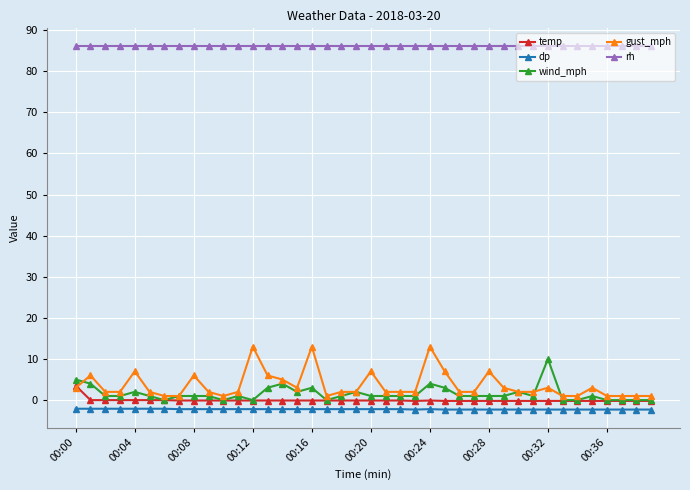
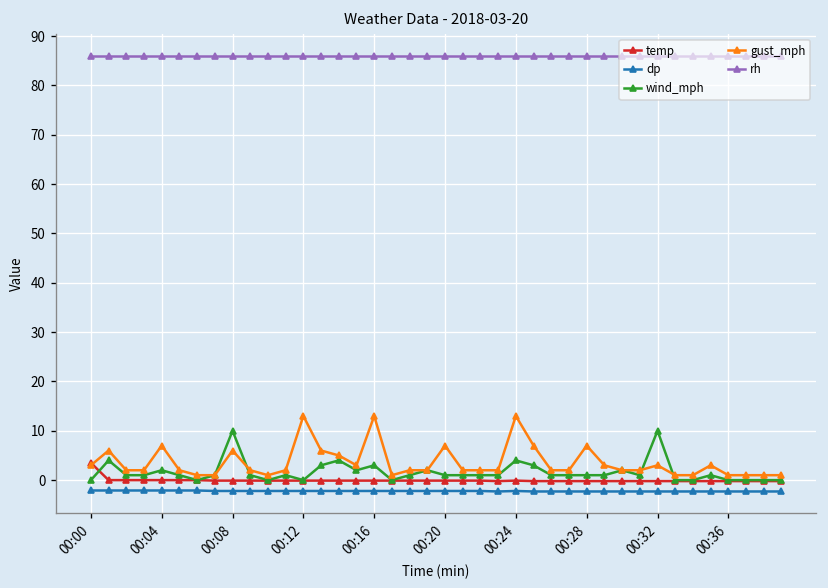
  {
    "temp": {
      "00:04": 0,
      "00:08": 0,
      "00:16": 0,
      "00:20": 0,
      "00:24": 0,
      "00:28": 0,
      "00:32": 0
    },
    "dp": {
      "00:00": -2,
      "00:04": -2,
      "00:08": -2,
      "00:12": -2,
      "00:16": -2,
      "00:20": -2,
      "00:24": -2,
      "00:28": -2,
      "00:32": -2,
      "00:36": -2
    },
    "wind_mph": {
-     "00:00": 5,
+     "00:00": 0,
      "00:04": 2,
-     "00:08": 1,
+     "00:08": 10,
      "00:16": 3,
      "00:20": 1,
      "00:24": 4,
      "00:28": 1,
      "00:32": 10
    },
    "gust_mph": {
      "00:04": 7,
      "00:08": 6,
      "00:12": 13,
      "00:16": 13,
      "00:20": 7,
      "00:24": 13,
      "00:28": 7,
      "00:32": 3,
      "00:36": 1
    },
    "rh": {
      "00:00": 86,
      "00:04": 86,
      "00:08": 86,
      "00:12": 86,
      "00:16": 86,
      "00:20": 86,
      "00:24": 86,
      "00:28": 86
    }
  }
